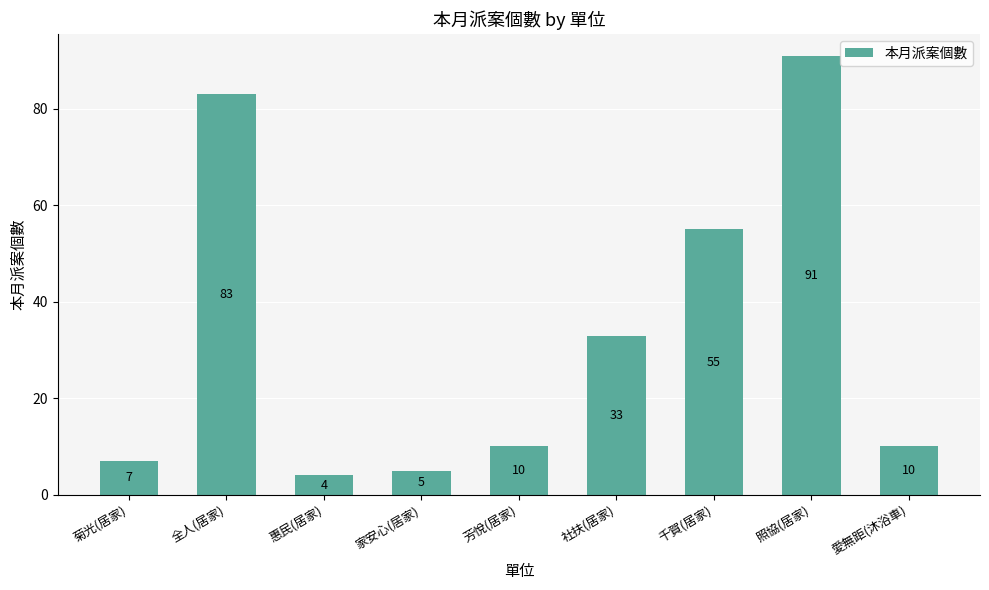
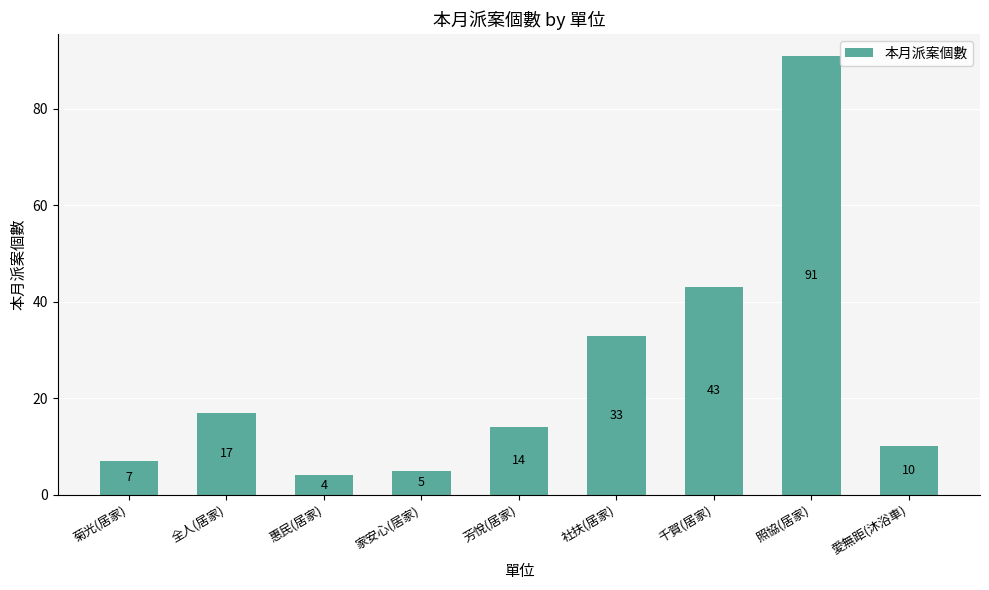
  {
    "菊光(居家)": 7,
-   "全人(居家)": 83,
+   "全人(居家)": 17,
    "惠民(居家)": 4,
    "家安心(居家)": 5,
-   "芳悅(居家)": 10,
+   "芳悅(居家)": 14,
    "社扶(居家)": 33,
-   "千賀(居家)": 55,
+   "千賀(居家)": 43,
    "照協(居家)": 91,
    "愛無距(沐浴車)": 10
  }
